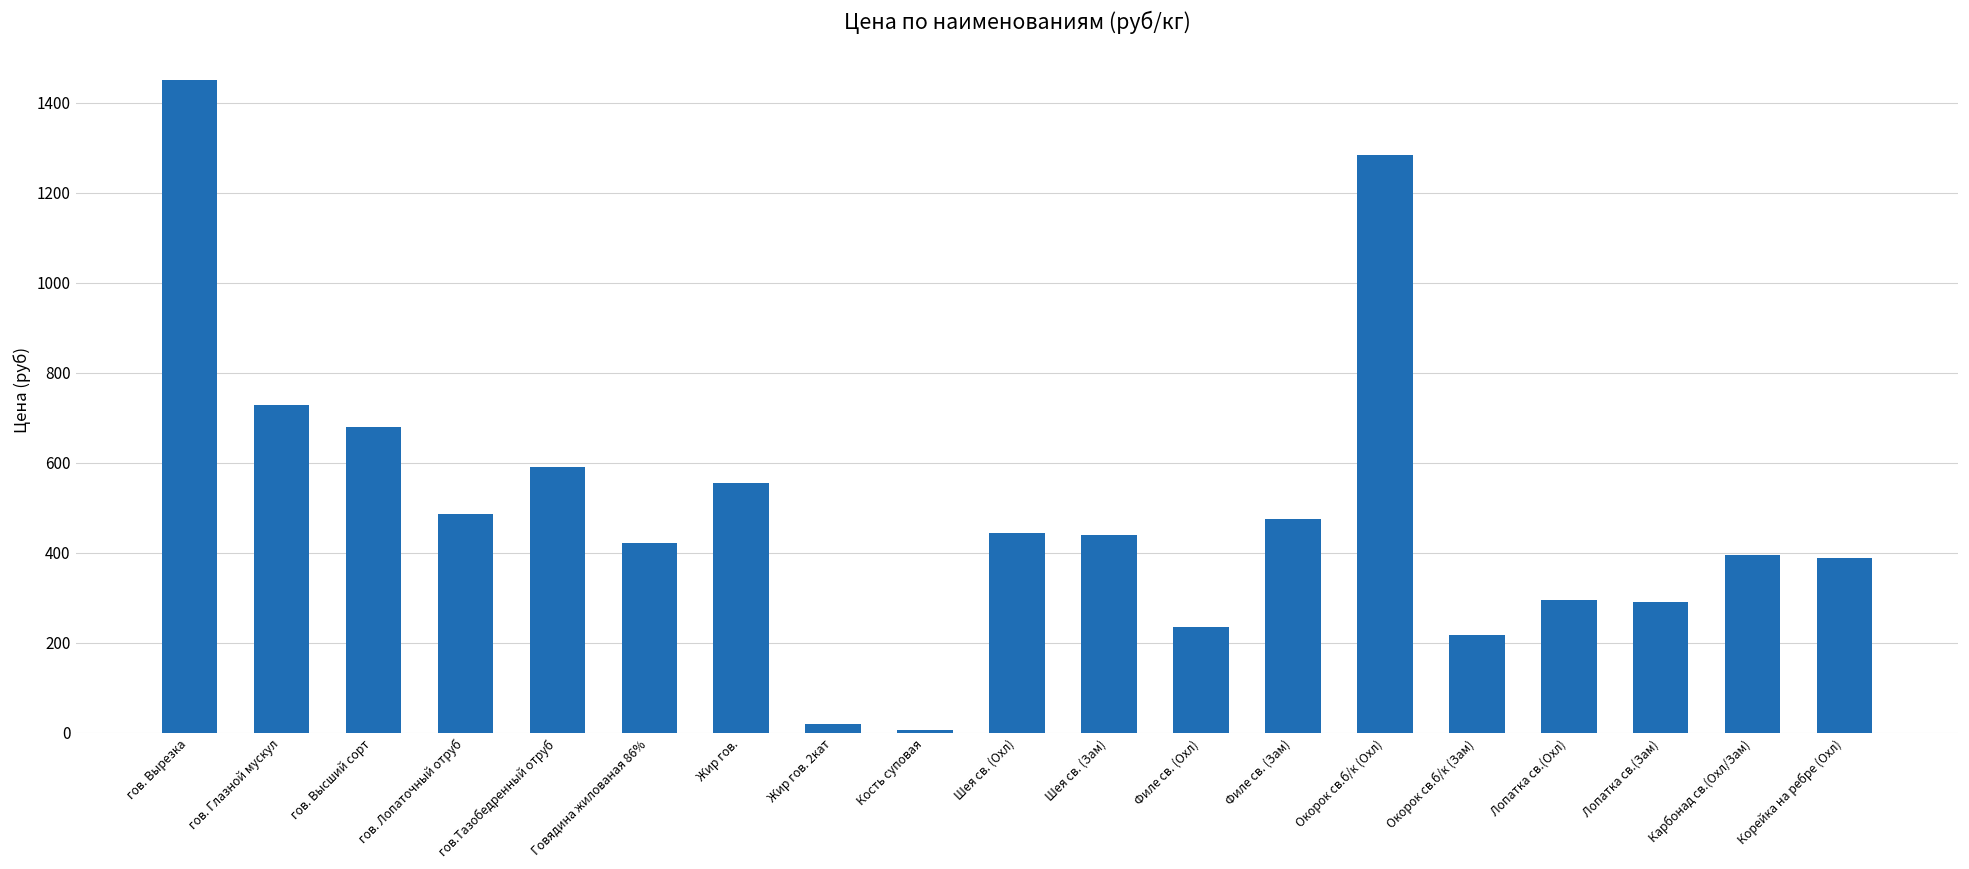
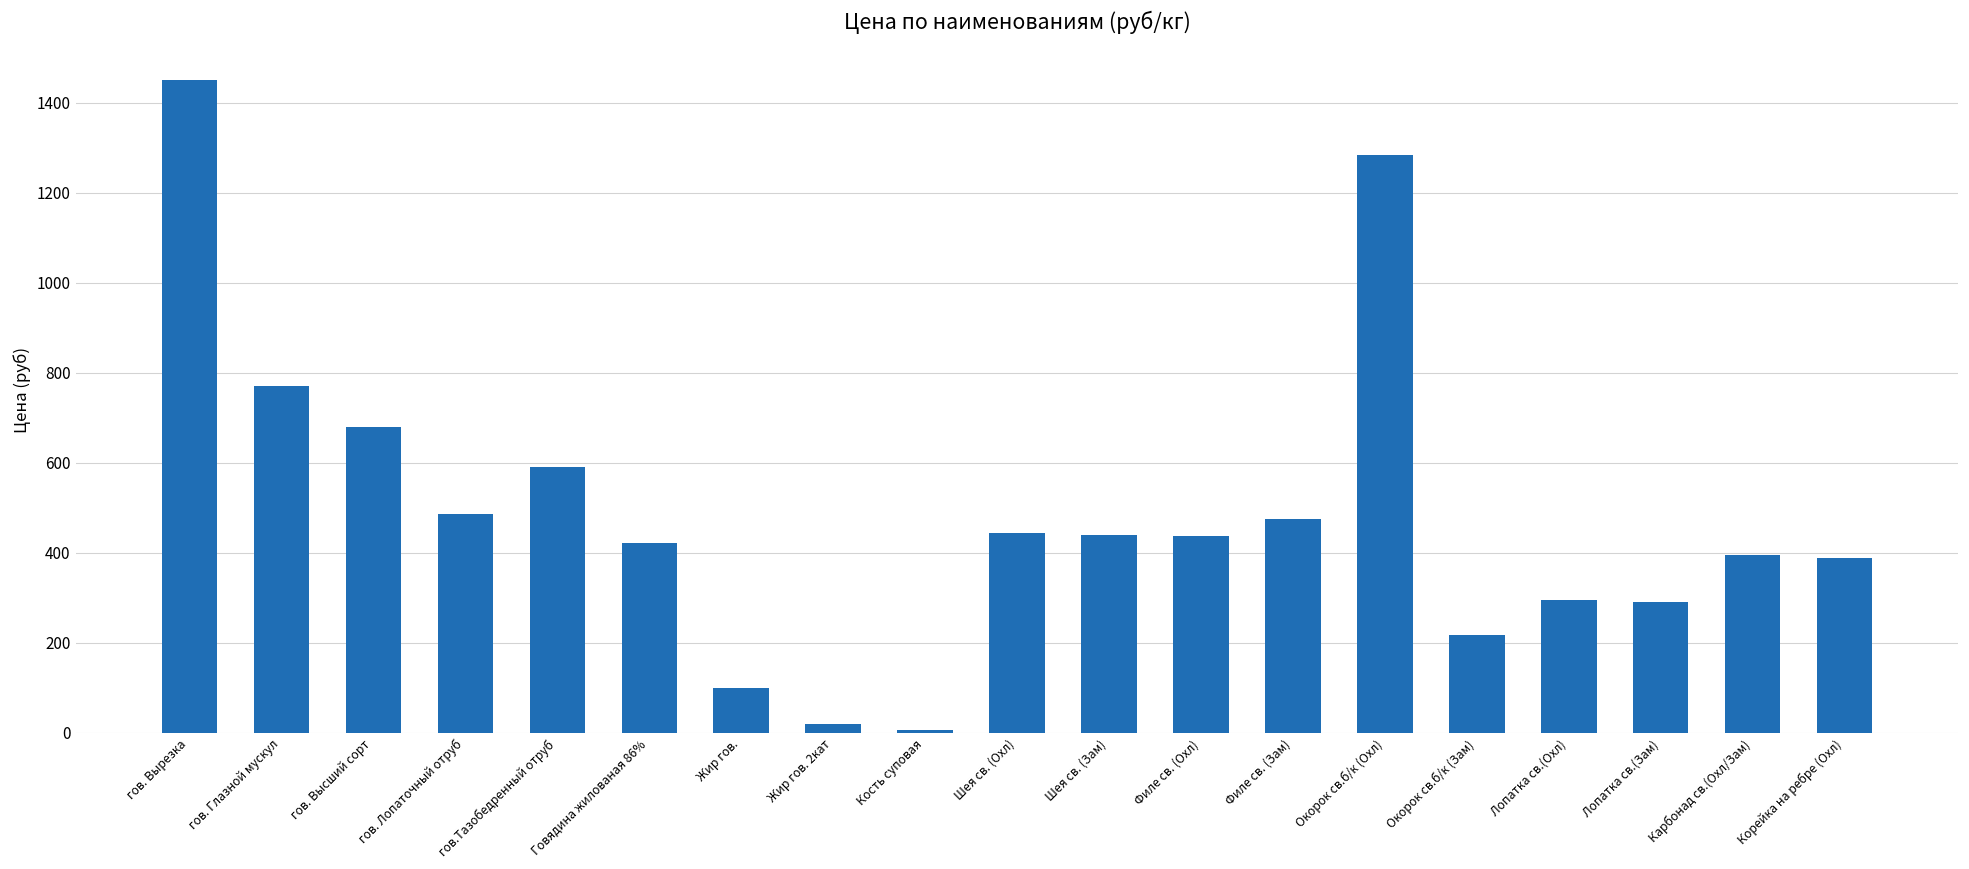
  {
    "гов. Вырезка": 1450,
-   "гов. Глазной мускул": 730,
+   "гов. Глазной мускул": 770,
    "гов. Высший сорт": 680,
    "гов. Лопаточный отруб": 490,
    "гов.Тазобедренный отруб": 590,
    "Говядина жилованая 86%": 420,
-   "Жир гов.": 550,
+   "Жир гов.": 100,
    "Жир гов. 2кат": 20,
    "Шея св. (Охл)": 450,
    "Шея св. (Зам)": 440,
-   "Филе св. (Охл)": 240,
+   "Филе св. (Охл)": 440,
    "Филе св. (Зам)": 470,
    "Окорок св.б/к (Охл)": 1280,
    "Окорок св.б/к (Зам)": 220,
    "Лопатка св.(Охл)": 300,
    "Лопатка св.(Зам)": 290,
    "Карбонад св.(Охл/Зам)": 400,
    "Корейка на ребре (Охл)": 390
  }
